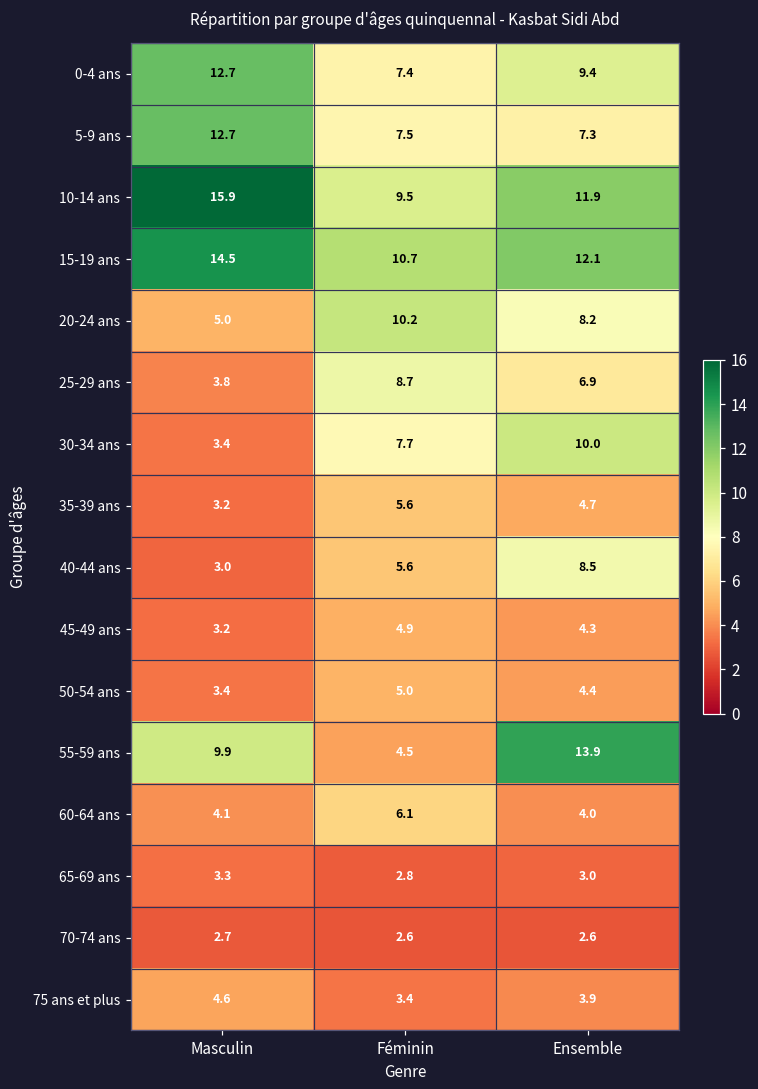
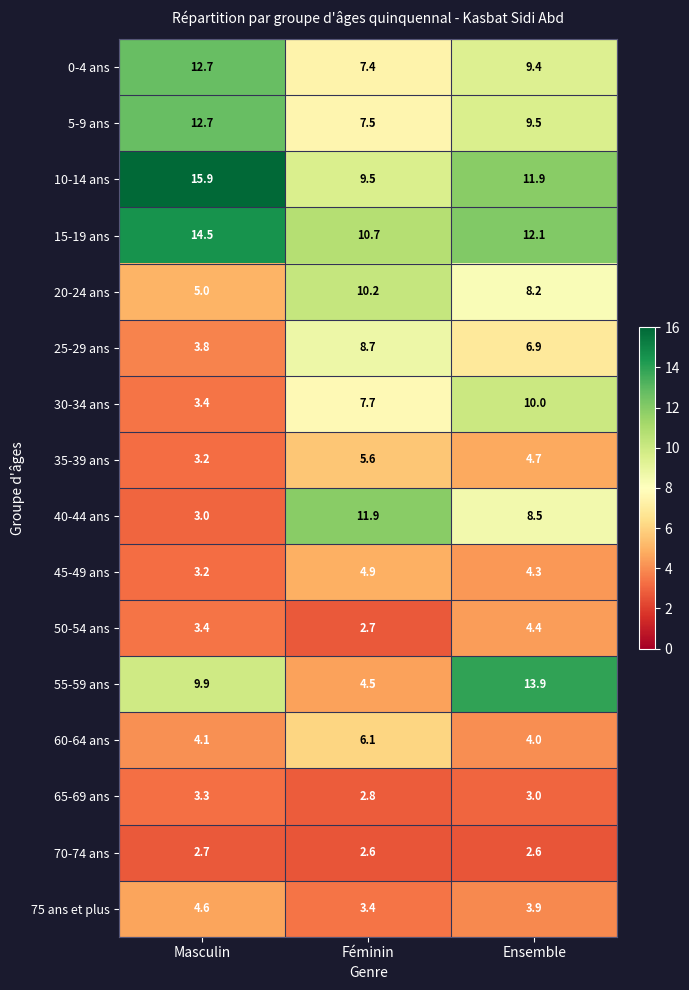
  {
    "0-4 ans": {
      "Masculin": 12.7,
      "Féminin": 7.4,
      "Ensemble": 9.4
    },
    "5-9 ans": {
      "Masculin": 12.7,
      "Féminin": 7.5,
-     "Ensemble": 7.3
+     "Ensemble": 9.5
    },
    "10-14 ans": {
      "Masculin": 15.9,
      "Féminin": 9.5,
      "Ensemble": 11.9
    },
    "15-19 ans": {
      "Masculin": 14.5,
      "Féminin": 10.7,
      "Ensemble": 12.1
    },
    "20-24 ans": {
      "Masculin": 5.0,
      "Féminin": 10.2,
      "Ensemble": 8.2
    },
    "25-29 ans": {
      "Masculin": 3.8,
      "Féminin": 8.7,
      "Ensemble": 6.9
    },
    "30-34 ans": {
      "Masculin": 3.4,
      "Féminin": 7.7,
      "Ensemble": 10.0
    },
    "35-39 ans": {
      "Masculin": 3.2,
      "Féminin": 5.6,
      "Ensemble": 4.7
    },
    "40-44 ans": {
      "Masculin": 3.0,
-     "Féminin": 5.6,
+     "Féminin": 11.9,
      "Ensemble": 8.5
    },
    "45-49 ans": {
      "Masculin": 3.2,
      "Féminin": 4.9,
      "Ensemble": 4.3
    },
    "50-54 ans": {
      "Masculin": 3.4,
-     "Féminin": 5.0,
+     "Féminin": 2.7,
      "Ensemble": 4.4
    },
    "55-59 ans": {
      "Masculin": 9.9,
      "Féminin": 4.5,
      "Ensemble": 13.9
    },
    "60-64 ans": {
      "Masculin": 4.1,
      "Féminin": 6.1,
      "Ensemble": 4.0
    },
    "65-69 ans": {
      "Masculin": 3.3,
      "Féminin": 2.8,
      "Ensemble": 3.0
    },
    "70-74 ans": {
      "Masculin": 2.7,
      "Féminin": 2.6,
      "Ensemble": 2.6
    },
    "75 ans et plus": {
      "Masculin": 4.6,
      "Féminin": 3.4,
      "Ensemble": 3.9
    }
  }
